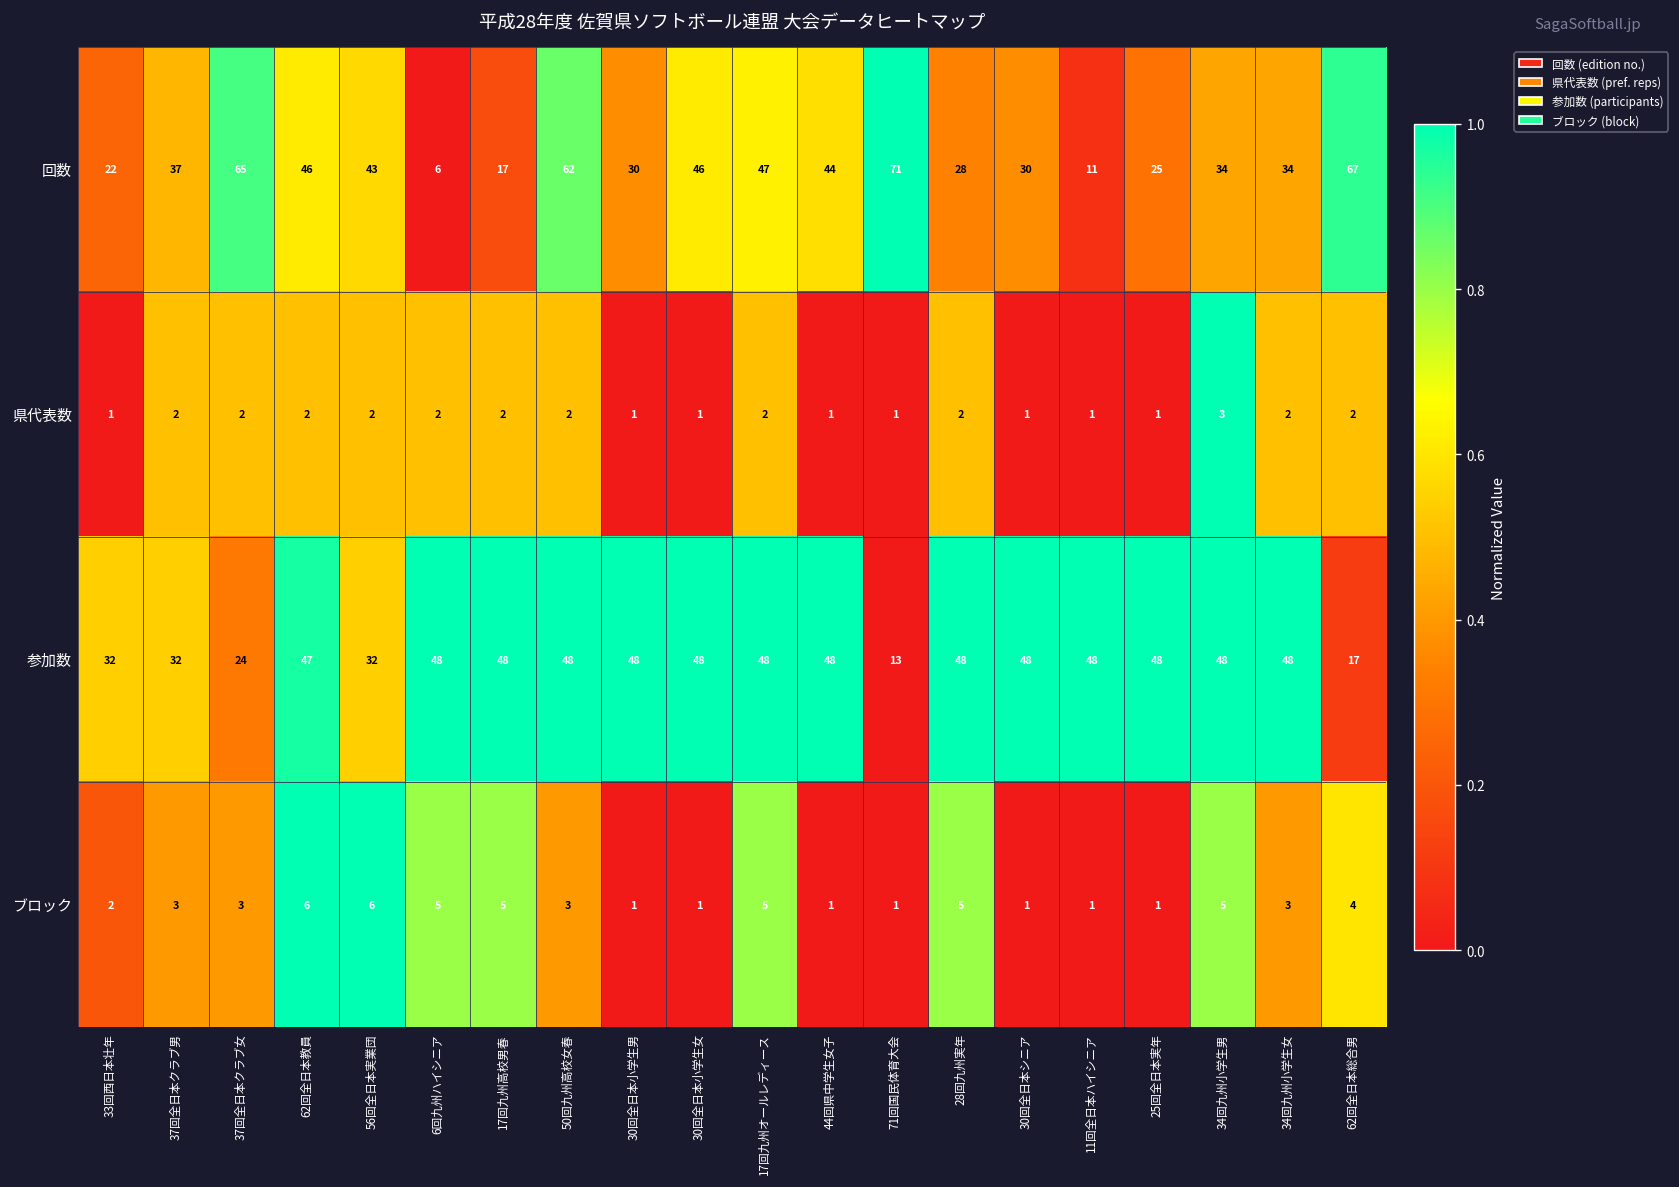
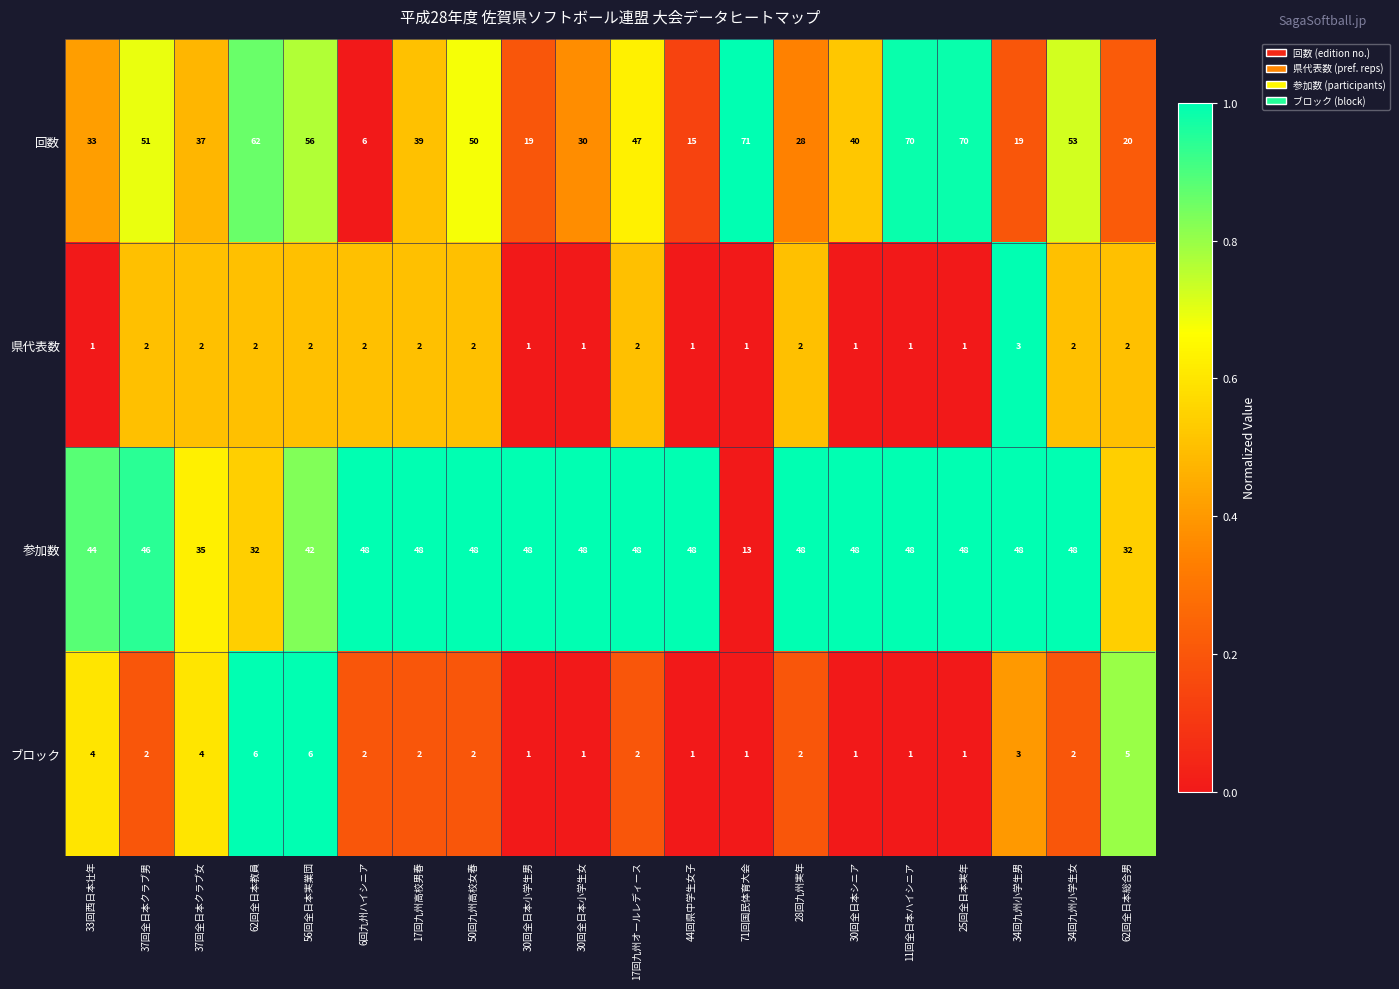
  {
    "回数": {
-     "33回西日本壮年": 22,
-     "37回全日本クラブ男": 37,
-     "37回全日本クラブ女": 65,
-     "62回全日本教員": 46,
-     "56回全日本実業団": 43,
+     "33回西日本壮年": 33,
+     "37回全日本クラブ男": 51,
+     "37回全日本クラブ女": 37,
+     "62回全日本教員": 62,
+     "56回全日本実業団": 56,
      "6回九州ハイシニア": 6,
-     "17回九州高校男春": 17,
-     "50回九州高校女春": 62,
-     "30回全日本小学生男": 30,
-     "30回全日本小学生女": 46,
+     "17回九州高校男春": 39,
+     "50回九州高校女春": 50,
+     "30回全日本小学生男": 19,
+     "30回全日本小学生女": 30,
      "17回九州オールレディース": 47,
-     "44回県中学生女子": 44,
+     "44回県中学生女子": 15,
      "71回国民体育大会": 71,
      "28回九州実年": 28,
-     "30回全日本シニア": 30,
-     "11回全日本ハイシニア": 11,
-     "25回全日本実年": 25,
-     "34回九州小学生男": 34,
-     "34回九州小学生女": 34,
-     "62回全日本総合男": 67
+     "30回全日本シニア": 40,
+     "11回全日本ハイシニア": 70,
+     "25回全日本実年": 70,
+     "34回九州小学生男": 19,
+     "34回九州小学生女": 53,
+     "62回全日本総合男": 20
    },
    "県代表数": {
      "33回西日本壮年": 1,
      "37回全日本クラブ男": 2,
      "37回全日本クラブ女": 2,
      "62回全日本教員": 2,
      "56回全日本実業団": 2,
      "6回九州ハイシニア": 2,
      "17回九州高校男春": 2,
      "50回九州高校女春": 2,
      "30回全日本小学生男": 1,
      "30回全日本小学生女": 1,
      "17回九州オールレディース": 2,
      "44回県中学生女子": 1,
      "71回国民体育大会": 1,
      "28回九州実年": 2,
      "30回全日本シニア": 1,
      "11回全日本ハイシニア": 1,
      "25回全日本実年": 1,
      "34回九州小学生男": 3,
      "34回九州小学生女": 2,
      "62回全日本総合男": 2
    },
    "参加数": {
-     "33回西日本壮年": 32,
-     "37回全日本クラブ男": 32,
-     "37回全日本クラブ女": 24,
-     "62回全日本教員": 47,
-     "56回全日本実業団": 32,
+     "33回西日本壮年": 44,
+     "37回全日本クラブ男": 46,
+     "37回全日本クラブ女": 35,
+     "62回全日本教員": 32,
+     "56回全日本実業団": 42,
      "6回九州ハイシニア": 48,
      "17回九州高校男春": 48,
      "50回九州高校女春": 48,
      "30回全日本小学生男": 48,
      "30回全日本小学生女": 48,
      "17回九州オールレディース": 48,
      "44回県中学生女子": 48,
      "71回国民体育大会": 13,
      "28回九州実年": 48,
      "30回全日本シニア": 48,
      "11回全日本ハイシニア": 48,
      "25回全日本実年": 48,
      "34回九州小学生男": 48,
      "34回九州小学生女": 48,
-     "62回全日本総合男": 17
+     "62回全日本総合男": 32
    },
    "ブロック": {
-     "33回西日本壮年": 2,
-     "37回全日本クラブ男": 3,
-     "37回全日本クラブ女": 3,
+     "33回西日本壮年": 4,
+     "37回全日本クラブ男": 2,
+     "37回全日本クラブ女": 4,
      "62回全日本教員": 6,
      "56回全日本実業団": 6,
-     "6回九州ハイシニア": 5,
-     "17回九州高校男春": 5,
-     "50回九州高校女春": 3,
+     "6回九州ハイシニア": 2,
+     "17回九州高校男春": 2,
+     "50回九州高校女春": 2,
      "30回全日本小学生男": 1,
      "30回全日本小学生女": 1,
-     "17回九州オールレディース": 5,
+     "17回九州オールレディース": 2,
      "44回県中学生女子": 1,
      "71回国民体育大会": 1,
-     "28回九州実年": 5,
+     "28回九州実年": 2,
      "30回全日本シニア": 1,
      "11回全日本ハイシニア": 1,
      "25回全日本実年": 1,
-     "34回九州小学生男": 5,
-     "34回九州小学生女": 3,
-     "62回全日本総合男": 4
+     "34回九州小学生男": 3,
+     "34回九州小学生女": 2,
+     "62回全日本総合男": 5
    }
  }
